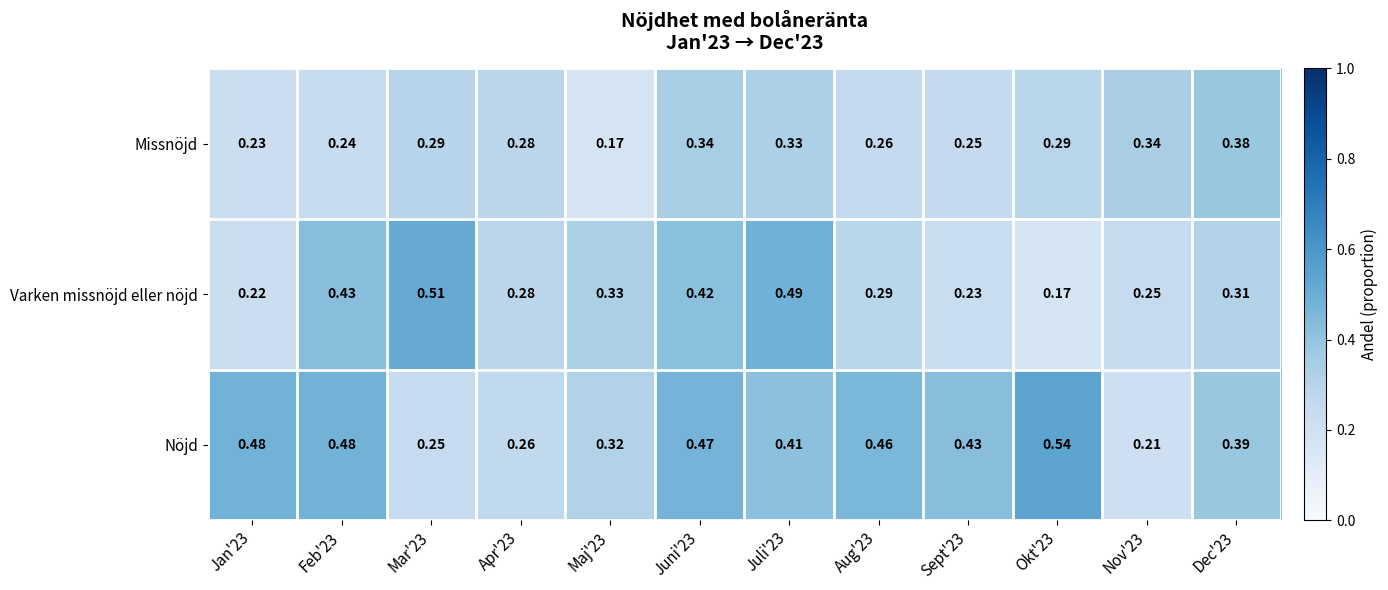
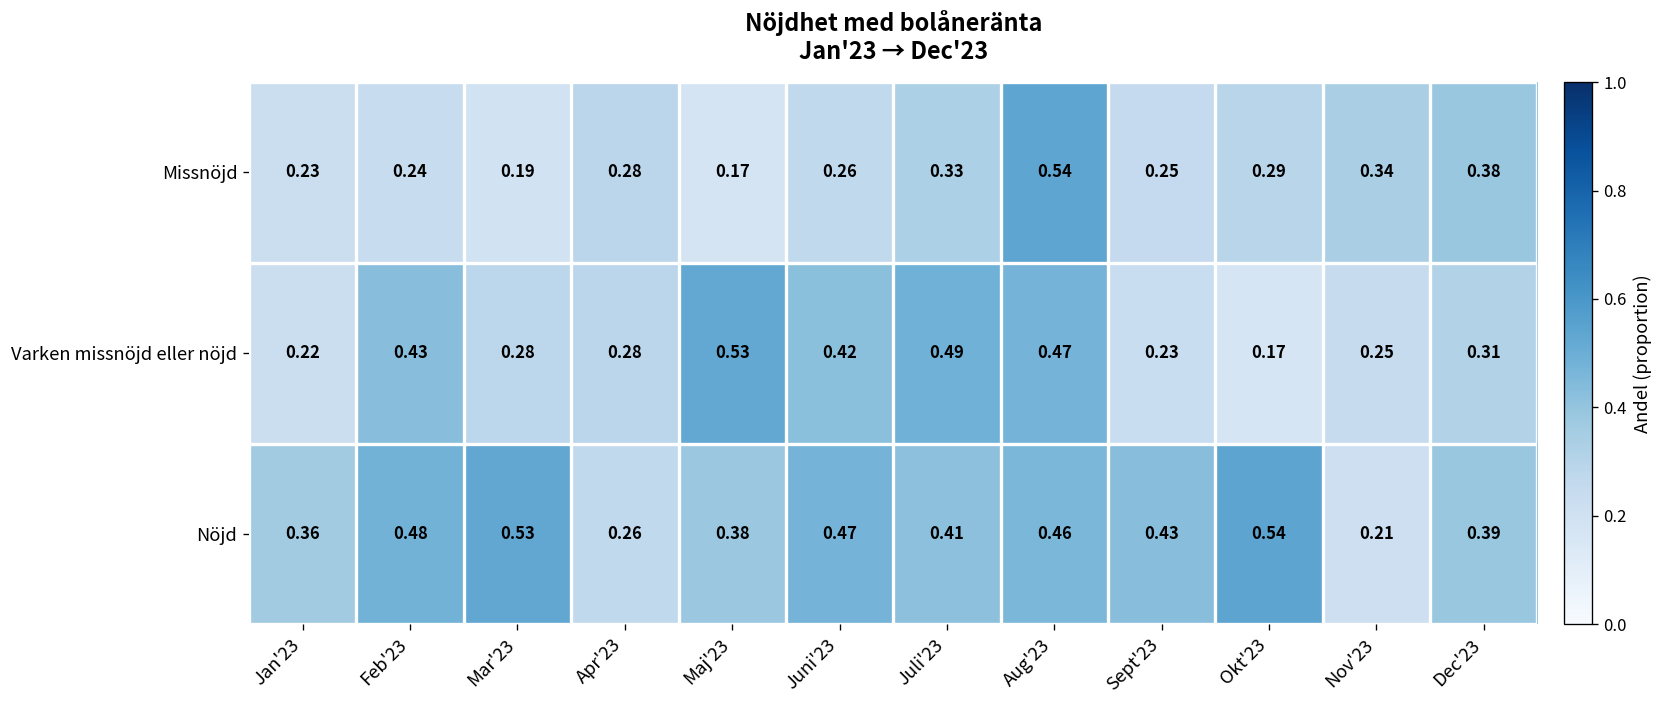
  {
    "Missnöjd": {
      "Jan'23": 0.23,
      "Feb'23": 0.24,
-     "Mar'23": 0.29,
+     "Mar'23": 0.19,
      "Apr'23": 0.28,
      "Maj'23": 0.17,
-     "Juni'23": 0.34,
+     "Juni'23": 0.26,
      "Juli'23": 0.33,
-     "Aug'23": 0.26,
+     "Aug'23": 0.54,
      "Sept'23": 0.25,
      "Okt'23": 0.29,
      "Nov'23": 0.34,
      "Dec'23": 0.38
    },
    "Varken missnöjd eller nöjd": {
      "Jan'23": 0.22,
      "Feb'23": 0.43,
-     "Mar'23": 0.51,
+     "Mar'23": 0.28,
      "Apr'23": 0.28,
-     "Maj'23": 0.33,
+     "Maj'23": 0.53,
      "Juni'23": 0.42,
      "Juli'23": 0.49,
-     "Aug'23": 0.29,
+     "Aug'23": 0.47,
      "Sept'23": 0.23,
      "Okt'23": 0.17,
      "Nov'23": 0.25,
      "Dec'23": 0.31
    },
    "Nöjd": {
-     "Jan'23": 0.48,
+     "Jan'23": 0.36,
      "Feb'23": 0.48,
-     "Mar'23": 0.25,
+     "Mar'23": 0.53,
      "Apr'23": 0.26,
-     "Maj'23": 0.32,
+     "Maj'23": 0.38,
      "Juni'23": 0.47,
      "Juli'23": 0.41,
      "Aug'23": 0.46,
      "Sept'23": 0.43,
      "Okt'23": 0.54,
      "Nov'23": 0.21,
      "Dec'23": 0.39
    }
  }
